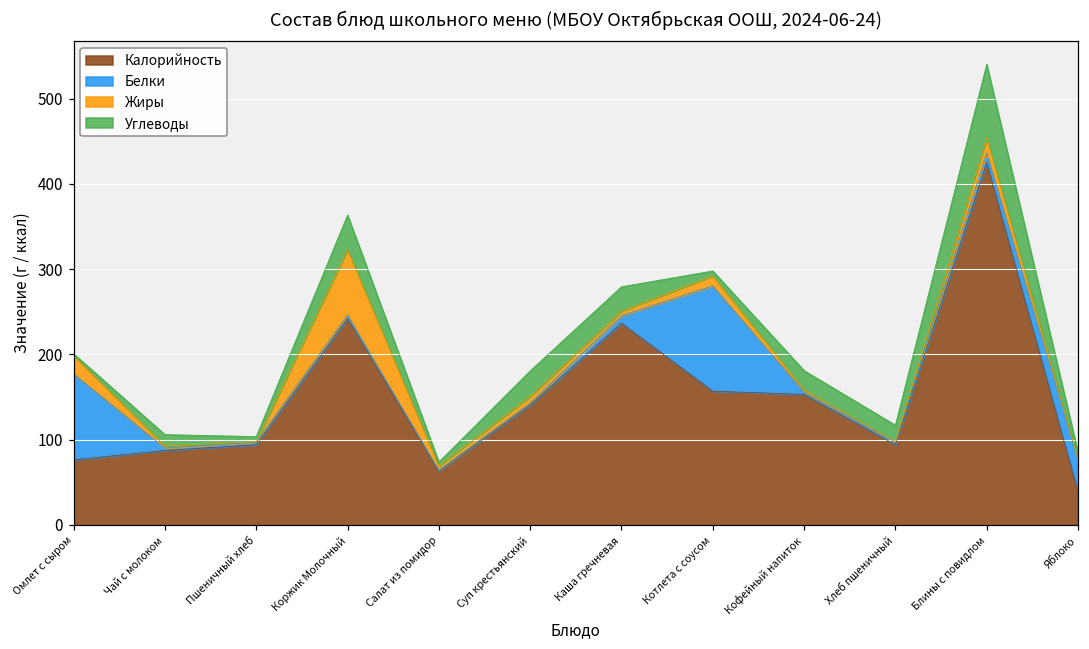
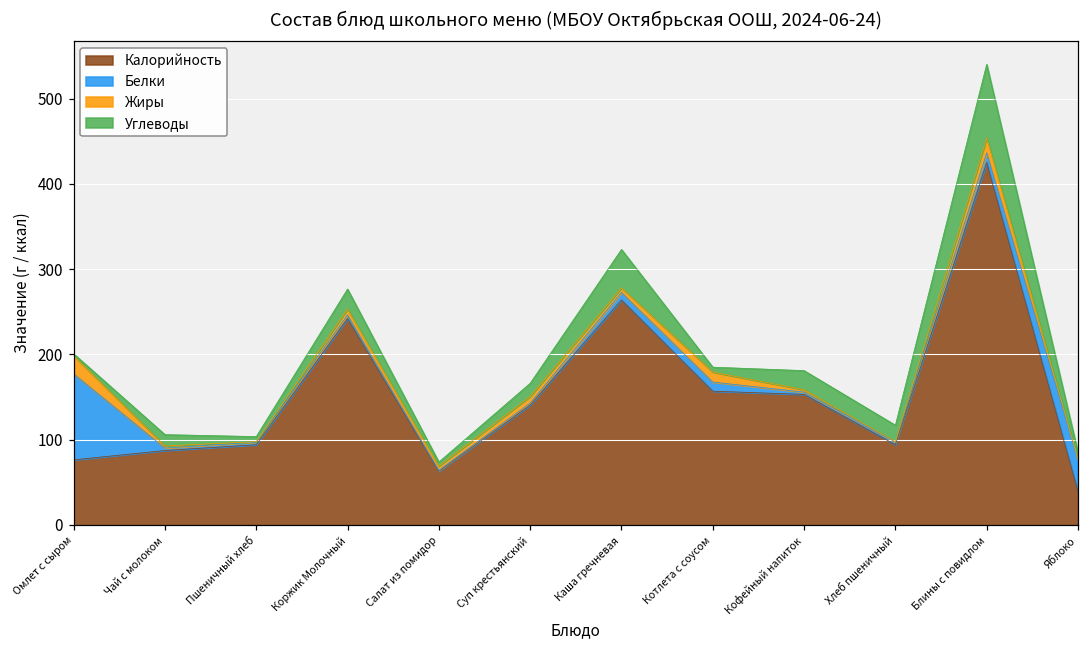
  {
    "Калорийность": {
      "Омлет с сыром": 80,
      "Коржик Молочный": 240,
-     "Каша гречневая": 240,
+     "Каша гречневая": 260,
      "Котлета с соусом": 160,
      "Блины с повидлом": 420,
      "Яблоко": 40
    },
    "Белки": {
      "Омлет с сыром": 100,
      "Коржик Молочный": 0,
      "Каша гречневая": 10,
-     "Котлета с соусом": 120,
+     "Котлета с соусом": 10,
      "Блины с повидлом": 10
    },
    "Жиры": {
-     "Коржик Молочный": 80,
+     "Коржик Молочный": 10,
      "Салат из помидор": 10,
      "Суп крестьянский": 10,
      "Каша гречневая": 10,
      "Котлета с соусом": 10,
      "Блины с повидлом": 20
    },
    "Углеводы": {
      "Чай с молоком": 10,
      "Пшеничный хлеб": 10,
-     "Коржик Молочный": 40,
+     "Коржик Молочный": 20,
      "Салат из помидор": 0,
-     "Суп крестьянский": 30,
-     "Каша гречневая": 30,
+     "Суп крестьянский": 20,
+     "Каша гречневая": 50,
      "Котлета с соусом": 10,
      "Кофейный напиток": 20,
      "Хлеб пшеничный": 20,
      "Блины с повидлом": 90,
      "Яблоко": 10
    }
  }
